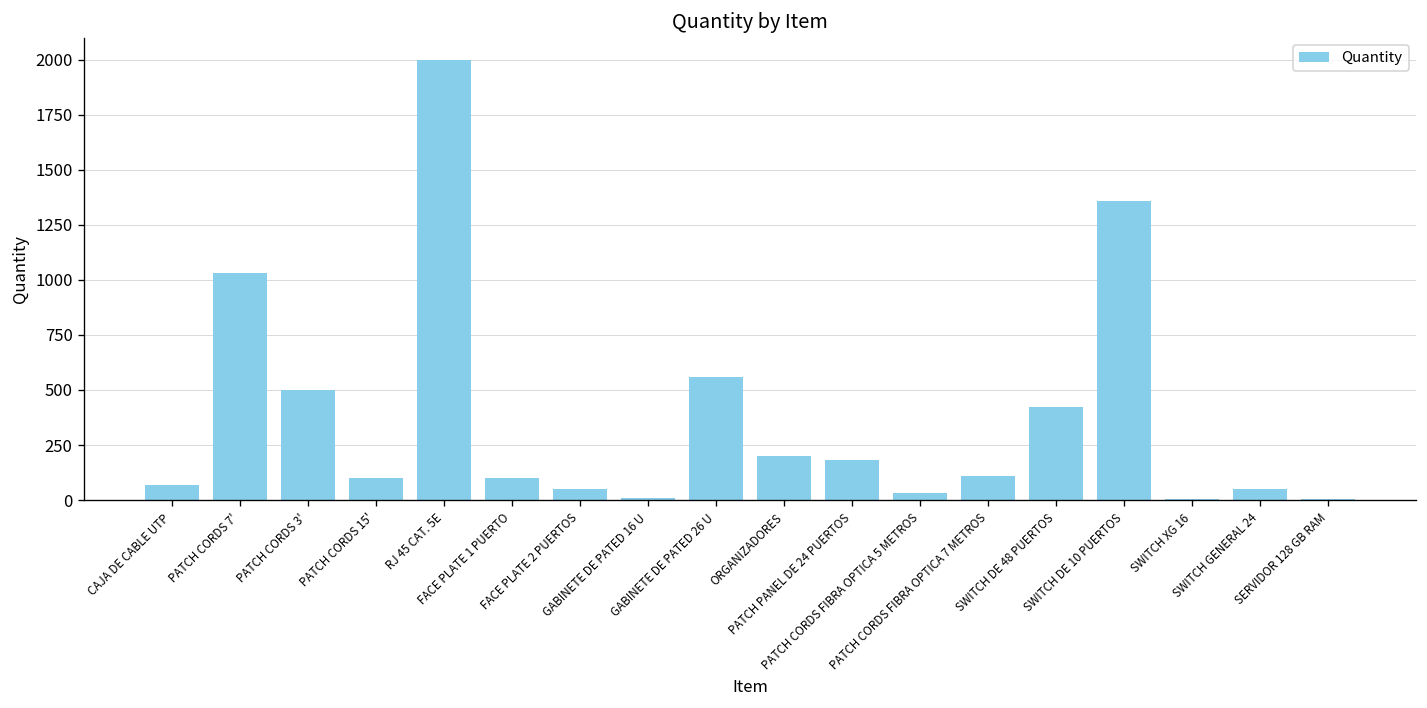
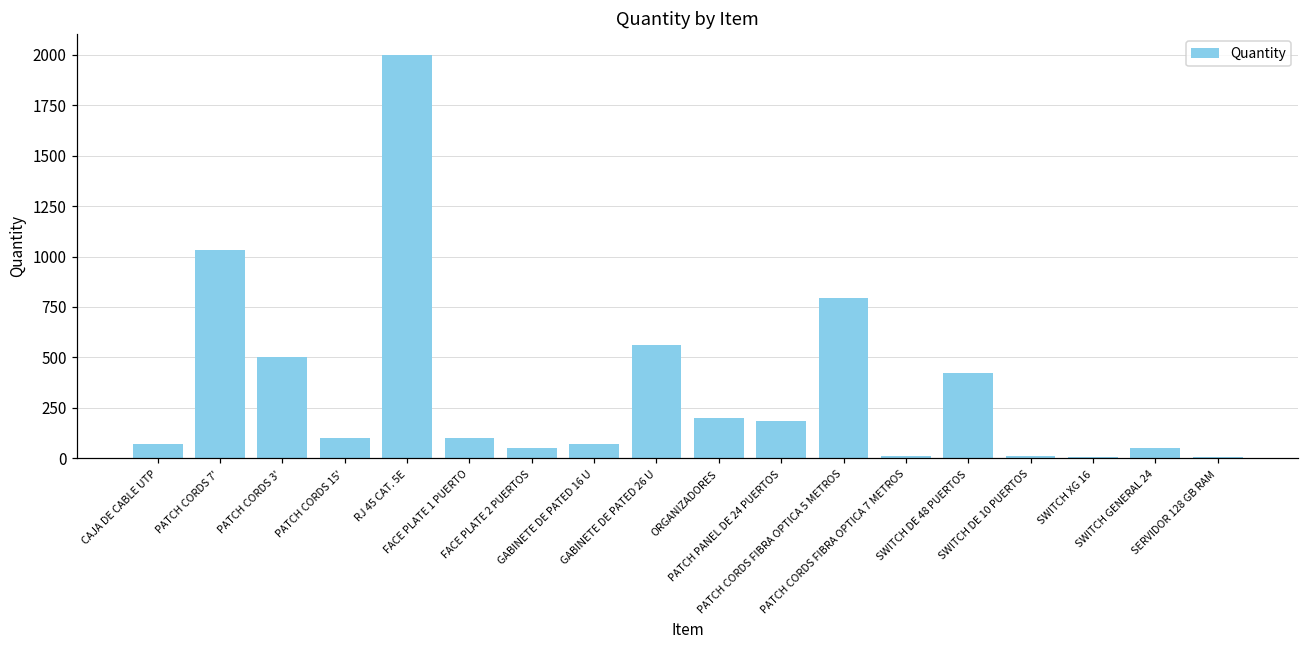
  {
    "CAJA DE CABLE UTP": 70,
    "PATCH CORDS 7'": 1030,
    "PATCH CORDS 3'": 500,
    "PATCH CORDS 15'": 100,
    "RJ 45 CAT. 5E": 2000,
    "FACE PLATE 1 PUERTO": 100,
    "FACE PLATE 2 PUERTOS": 50,
-   "GABINETE DE PATED 16 U": 10,
+   "GABINETE DE PATED 16 U": 70,
    "GABINETE DE PATED 26 U": 560,
    "ORGANIZADORES": 200,
    "PATCH PANEL DE 24 PUERTOS": 180,
-   "PATCH CORDS FIBRA OPTICA 5 METROS": 30,
-   "PATCH CORDS FIBRA OPTICA 7 METROS": 110,
+   "PATCH CORDS FIBRA OPTICA 5 METROS": 800,
+   "PATCH CORDS FIBRA OPTICA 7 METROS": 10,
    "SWITCH DE 48 PUERTOS": 420,
-   "SWITCH DE 10 PUERTOS": 1360,
+   "SWITCH DE 10 PUERTOS": 10,
    "SWITCH GENERAL 24": 50
  }
